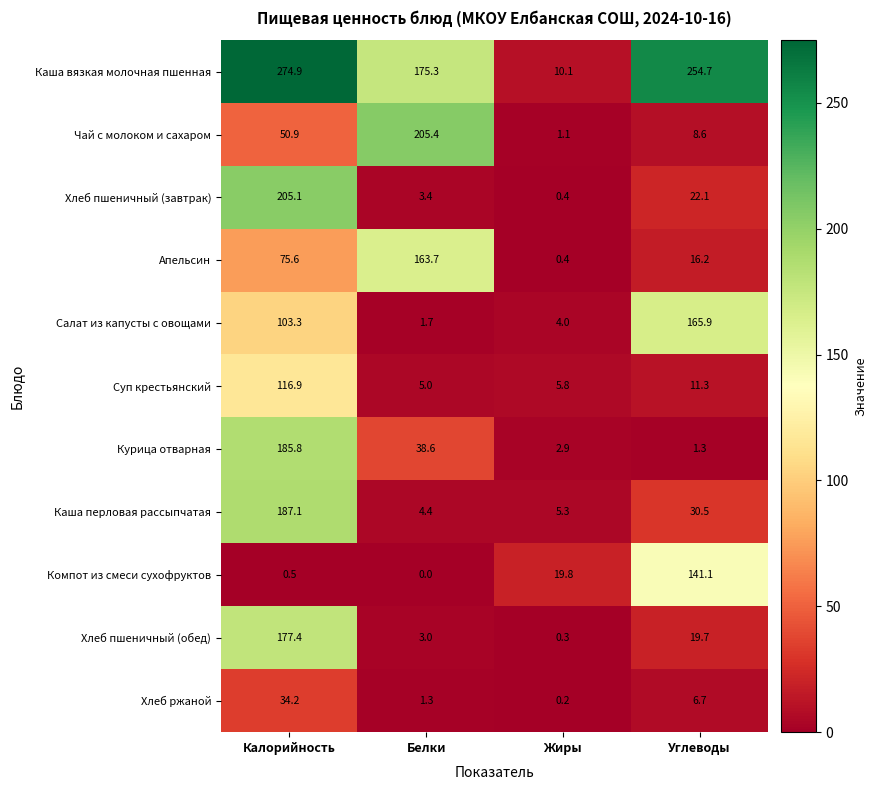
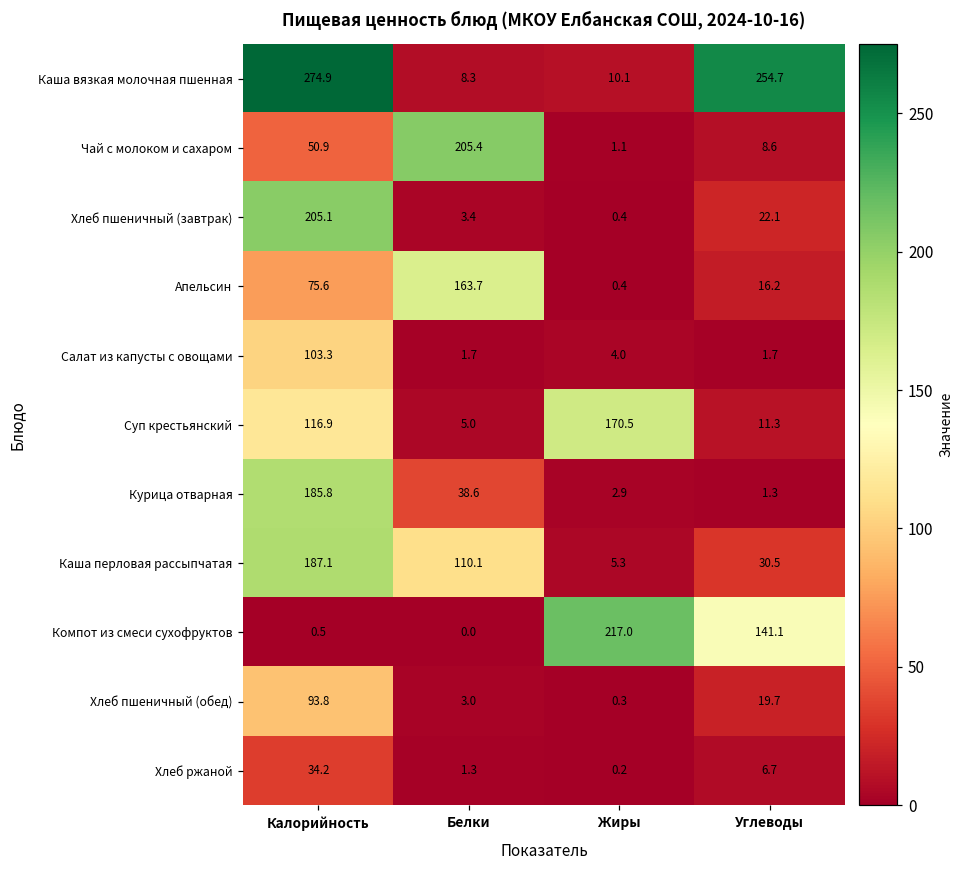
  {
    "Каша вязкая молочная пшенная": {
      "Калорийность": 274.9,
-     "Белки": 175.3,
+     "Белки": 8.3,
      "Жиры": 10.1,
      "Углеводы": 254.7
    },
    "Чай с молоком и сахаром": {
      "Калорийность": 50.9,
      "Белки": 205.4,
      "Жиры": 1.1,
      "Углеводы": 8.6
    },
    "Хлеб пшеничный (завтрак)": {
      "Калорийность": 205.1,
      "Белки": 3.4,
      "Жиры": 0.4,
      "Углеводы": 22.1
    },
    "Апельсин": {
      "Калорийность": 75.6,
      "Белки": 163.7,
      "Жиры": 0.4,
      "Углеводы": 16.2
    },
    "Салат из капусты с овощами": {
      "Калорийность": 103.3,
      "Белки": 1.7,
      "Жиры": 4.0,
-     "Углеводы": 165.9
+     "Углеводы": 1.7
    },
    "Суп крестьянский": {
      "Калорийность": 116.9,
      "Белки": 5.0,
-     "Жиры": 5.8,
+     "Жиры": 170.5,
      "Углеводы": 11.3
    },
    "Курица отварная": {
      "Калорийность": 185.8,
      "Белки": 38.6,
      "Жиры": 2.9,
      "Углеводы": 1.3
    },
    "Каша перловая рассыпчатая": {
      "Калорийность": 187.1,
-     "Белки": 4.4,
+     "Белки": 110.1,
      "Жиры": 5.3,
      "Углеводы": 30.5
    },
    "Компот из смеси сухофруктов": {
      "Калорийность": 0.5,
      "Белки": 0.0,
-     "Жиры": 19.8,
+     "Жиры": 217.0,
      "Углеводы": 141.1
    },
    "Хлеб пшеничный (обед)": {
-     "Калорийность": 177.4,
+     "Калорийность": 93.8,
      "Белки": 3.0,
      "Жиры": 0.3,
      "Углеводы": 19.7
    },
    "Хлеб ржаной": {
      "Калорийность": 34.2,
      "Белки": 1.3,
      "Жиры": 0.2,
      "Углеводы": 6.7
    }
  }
